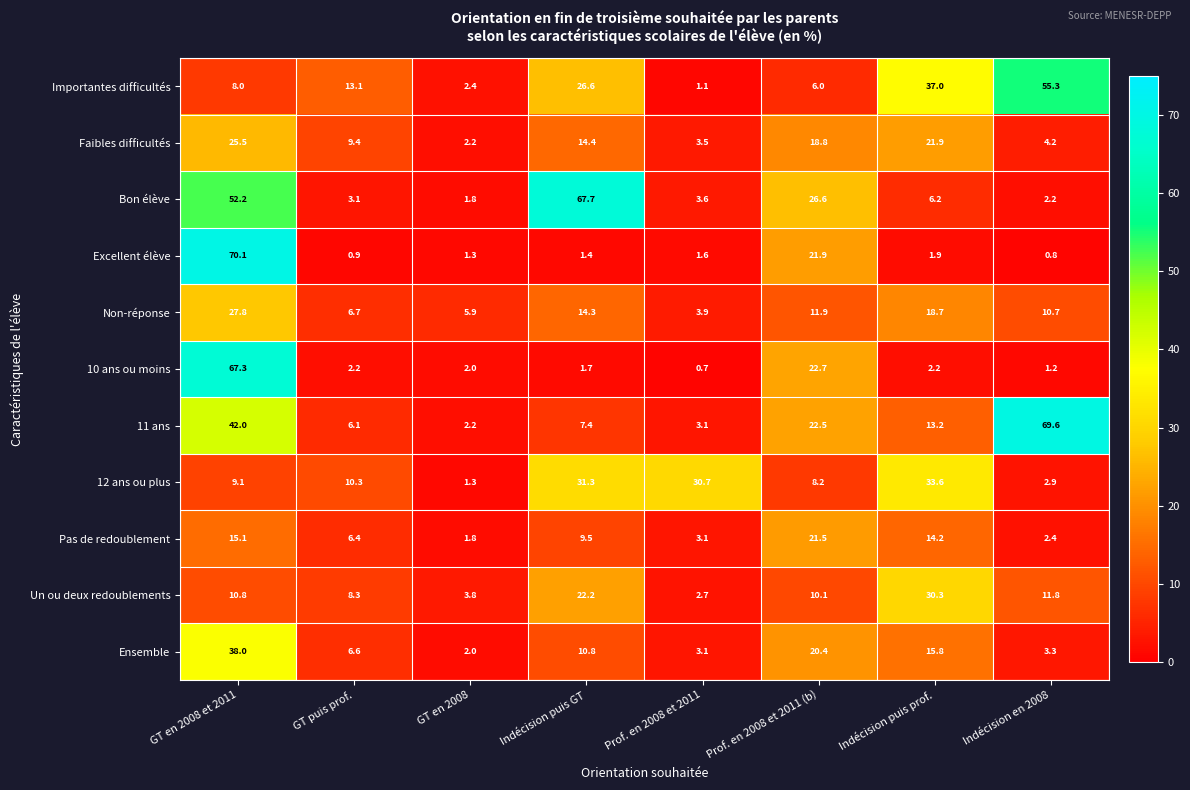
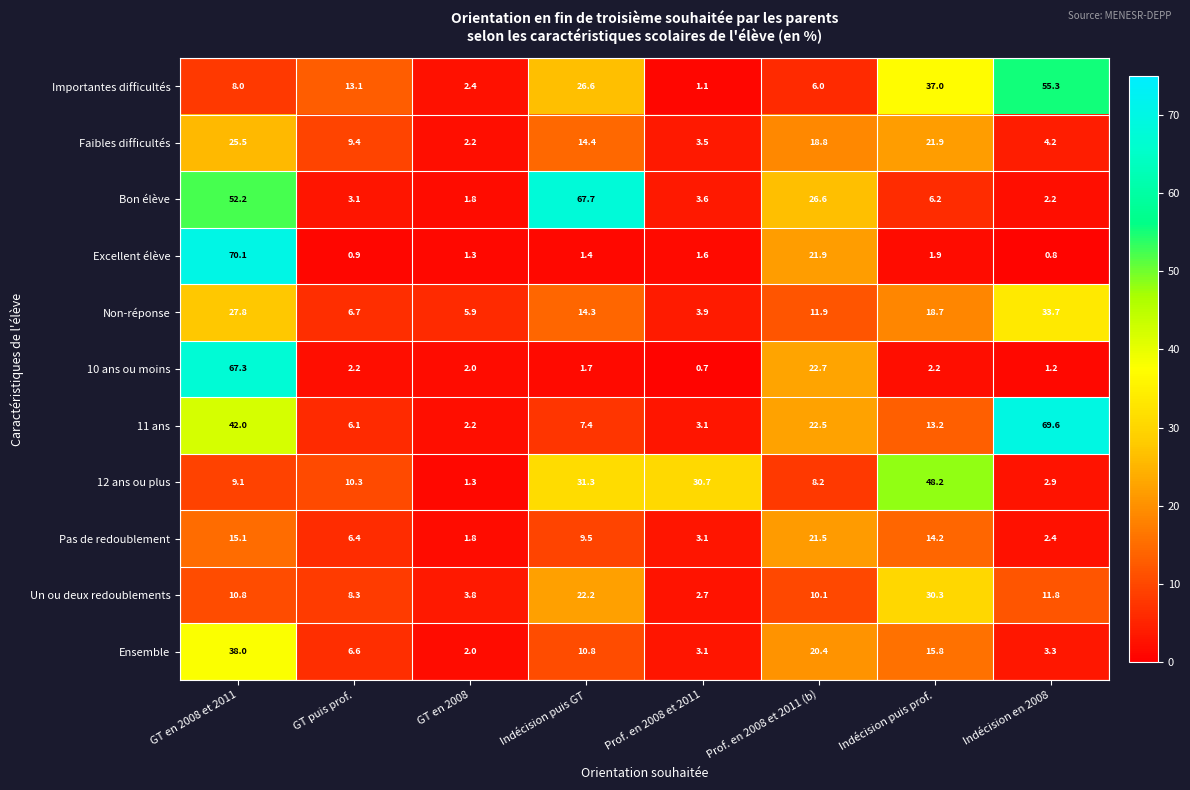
  {
    "Importantes difficultés": {
      "GT en 2008 et 2011": 8.0,
      "GT puis prof.": 13.1,
      "GT en 2008": 2.4,
      "Indécision puis GT": 26.6,
      "Prof. en 2008 et 2011": 1.1,
      "Prof. en 2008 et 2011 (b)": 6.0,
      "Indécision puis prof.": 37.0,
      "Indécision en 2008": 55.3
    },
    "Faibles difficultés": {
      "GT en 2008 et 2011": 25.5,
      "GT puis prof.": 9.4,
      "GT en 2008": 2.2,
      "Indécision puis GT": 14.4,
      "Prof. en 2008 et 2011": 3.5,
      "Prof. en 2008 et 2011 (b)": 18.8,
      "Indécision puis prof.": 21.9,
      "Indécision en 2008": 4.2
    },
    "Bon élève": {
      "GT en 2008 et 2011": 52.2,
      "GT puis prof.": 3.1,
      "GT en 2008": 1.8,
      "Indécision puis GT": 67.7,
      "Prof. en 2008 et 2011": 3.6,
      "Prof. en 2008 et 2011 (b)": 26.6,
      "Indécision puis prof.": 6.2,
      "Indécision en 2008": 2.2
    },
    "Excellent élève": {
      "GT en 2008 et 2011": 70.1,
      "GT puis prof.": 0.9,
      "GT en 2008": 1.3,
      "Indécision puis GT": 1.4,
      "Prof. en 2008 et 2011": 1.6,
      "Prof. en 2008 et 2011 (b)": 21.9,
      "Indécision puis prof.": 1.9,
      "Indécision en 2008": 0.8
    },
    "Non-réponse": {
      "GT en 2008 et 2011": 27.8,
      "GT puis prof.": 6.7,
      "GT en 2008": 5.9,
      "Indécision puis GT": 14.3,
      "Prof. en 2008 et 2011": 3.9,
      "Prof. en 2008 et 2011 (b)": 11.9,
      "Indécision puis prof.": 18.7,
-     "Indécision en 2008": 10.7
+     "Indécision en 2008": 33.7
    },
    "10 ans ou moins": {
      "GT en 2008 et 2011": 67.3,
      "GT puis prof.": 2.2,
      "GT en 2008": 2.0,
      "Indécision puis GT": 1.7,
      "Prof. en 2008 et 2011": 0.7,
      "Prof. en 2008 et 2011 (b)": 22.7,
      "Indécision puis prof.": 2.2,
      "Indécision en 2008": 1.2
    },
    "11 ans": {
      "GT en 2008 et 2011": 42.0,
      "GT puis prof.": 6.1,
      "GT en 2008": 2.2,
      "Indécision puis GT": 7.4,
      "Prof. en 2008 et 2011": 3.1,
      "Prof. en 2008 et 2011 (b)": 22.5,
      "Indécision puis prof.": 13.2,
      "Indécision en 2008": 69.6
    },
    "12 ans ou plus": {
      "GT en 2008 et 2011": 9.1,
      "GT puis prof.": 10.3,
      "GT en 2008": 1.3,
      "Indécision puis GT": 31.3,
      "Prof. en 2008 et 2011": 30.7,
      "Prof. en 2008 et 2011 (b)": 8.2,
-     "Indécision puis prof.": 33.6,
+     "Indécision puis prof.": 48.2,
      "Indécision en 2008": 2.9
    },
    "Pas de redoublement": {
      "GT en 2008 et 2011": 15.1,
      "GT puis prof.": 6.4,
      "GT en 2008": 1.8,
      "Indécision puis GT": 9.5,
      "Prof. en 2008 et 2011": 3.1,
      "Prof. en 2008 et 2011 (b)": 21.5,
      "Indécision puis prof.": 14.2,
      "Indécision en 2008": 2.4
    },
    "Un ou deux redoublements": {
      "GT en 2008 et 2011": 10.8,
      "GT puis prof.": 8.3,
      "GT en 2008": 3.8,
      "Indécision puis GT": 22.2,
      "Prof. en 2008 et 2011": 2.7,
      "Prof. en 2008 et 2011 (b)": 10.1,
      "Indécision puis prof.": 30.3,
      "Indécision en 2008": 11.8
    },
    "Ensemble": {
      "GT en 2008 et 2011": 38.0,
      "GT puis prof.": 6.6,
      "GT en 2008": 2.0,
      "Indécision puis GT": 10.8,
      "Prof. en 2008 et 2011": 3.1,
      "Prof. en 2008 et 2011 (b)": 20.4,
      "Indécision puis prof.": 15.8,
      "Indécision en 2008": 3.3
    }
  }
